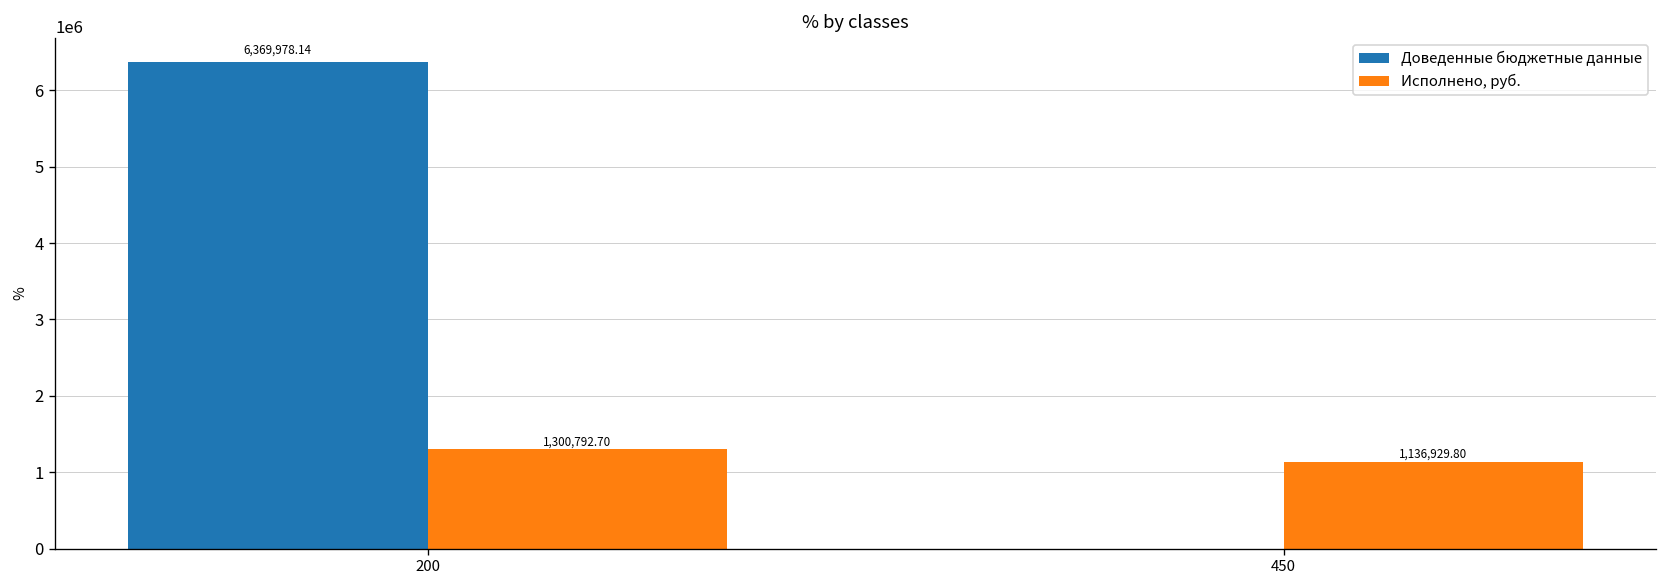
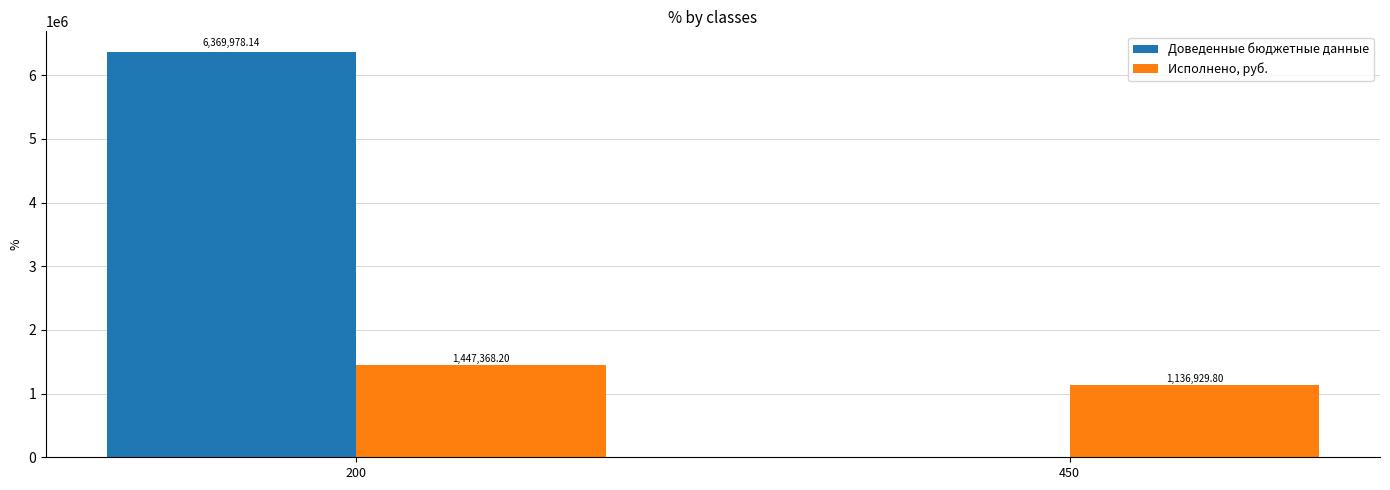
  {
    "Доведенные бюджетные данные": {
      "200": "6,369,978.14"
    },
    "Исполнено, руб.": {
-     "200": "1,300,792.70",
+     "200": "1,447,368.20",
      "450": "1,136,929.80"
    }
  }
